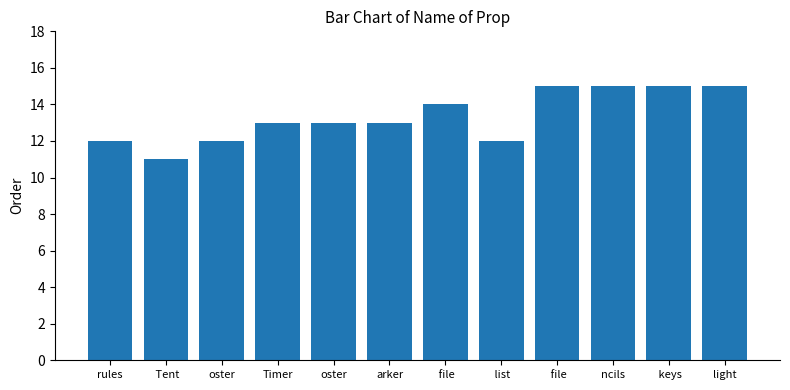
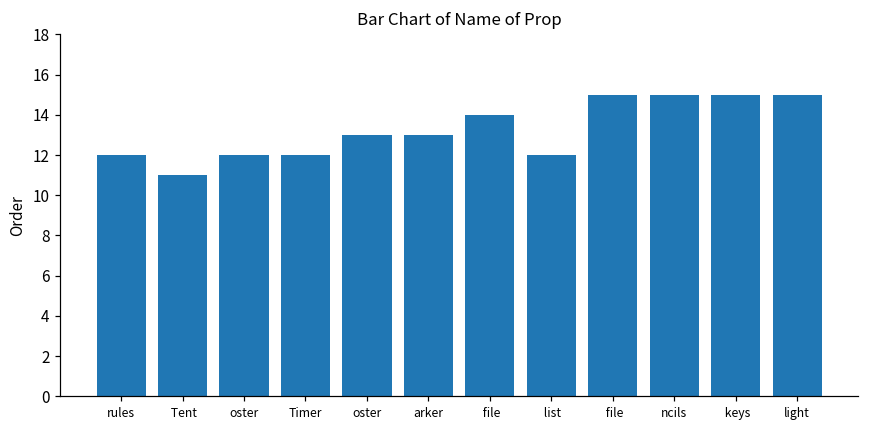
  {
    "rules": 12,
    "Tent": 11,
-   "Timer": 13,
+   "Timer": 12,
    "arker": 13,
    "list": 12,
    "ncils": 15,
    "keys": 15,
    "light": 15
  }
